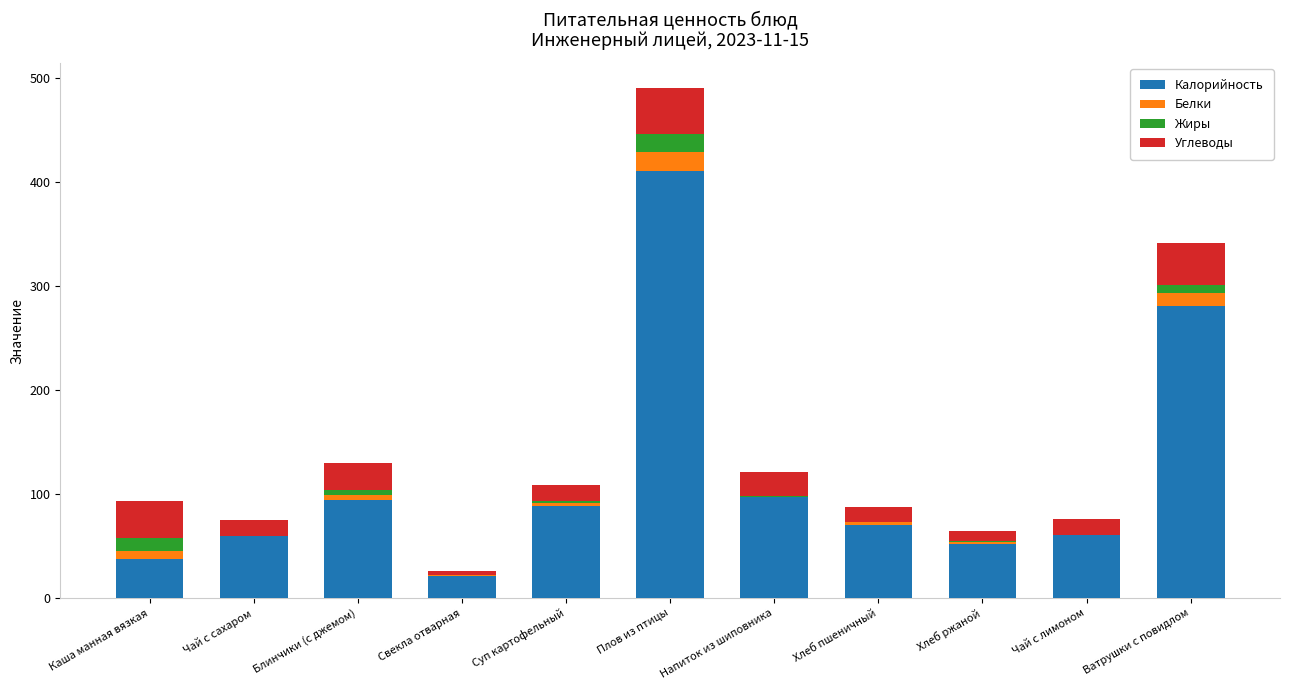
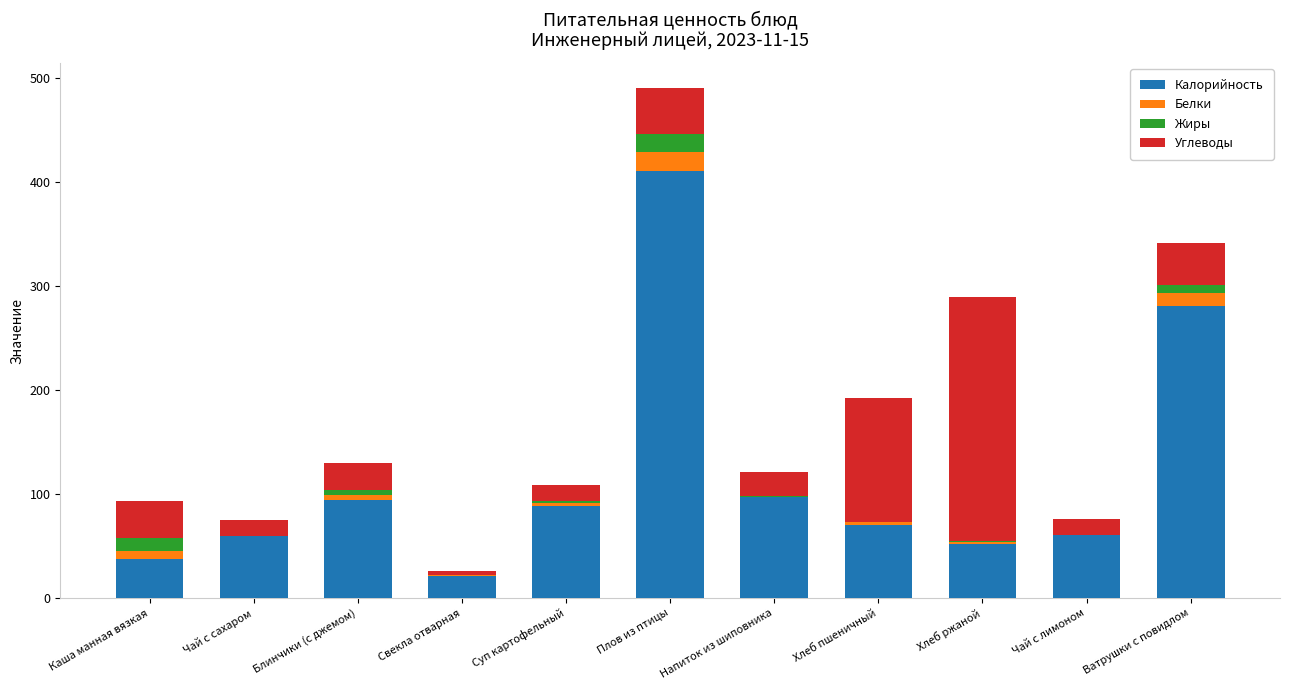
  {
    "Калорийность": {
      "Каша манная вязкая": 38,
      "Чай с сахаром": 60,
      "Блинчики (с джемом)": 95,
      "Свекла отварная": 21,
      "Суп картофельный": 89,
      "Плов из птицы": 410,
      "Напиток из шиповника": 97,
      "Хлеб пшеничный": 71,
      "Хлеб ржаной": 52,
      "Чай с лимоном": 61,
      "Ватрушки с повидлом": 281
    },
    "Белки": {
      "Каша манная вязкая": 8,
      "Блинчики (с джемом)": 5,
      "Плов из птицы": 18,
      "Ватрушки с повидлом": 13
    },
    "Жиры": {
      "Каша манная вязкая": 12,
      "Чай с сахаром": 0,
      "Блинчики (с джемом)": 4,
      "Плов из птицы": 18,
      "Чай с лимоном": 0,
      "Ватрушки с повидлом": 8
    },
    "Углеводы": {
      "Каша манная вязкая": 36,
      "Чай с сахаром": 15,
      "Блинчики (с джемом)": 26,
      "Свекла отварная": 4,
      "Суп картофельный": 15,
      "Плов из птицы": 43,
      "Напиток из шиповника": 23,
-     "Хлеб пшеничный": 15,
-     "Хлеб ржаной": 10,
+     "Хлеб пшеничный": 120,
+     "Хлеб ржаной": 235,
      "Чай с лимоном": 15,
      "Ватрушки с повидлом": 41
    }
  }
